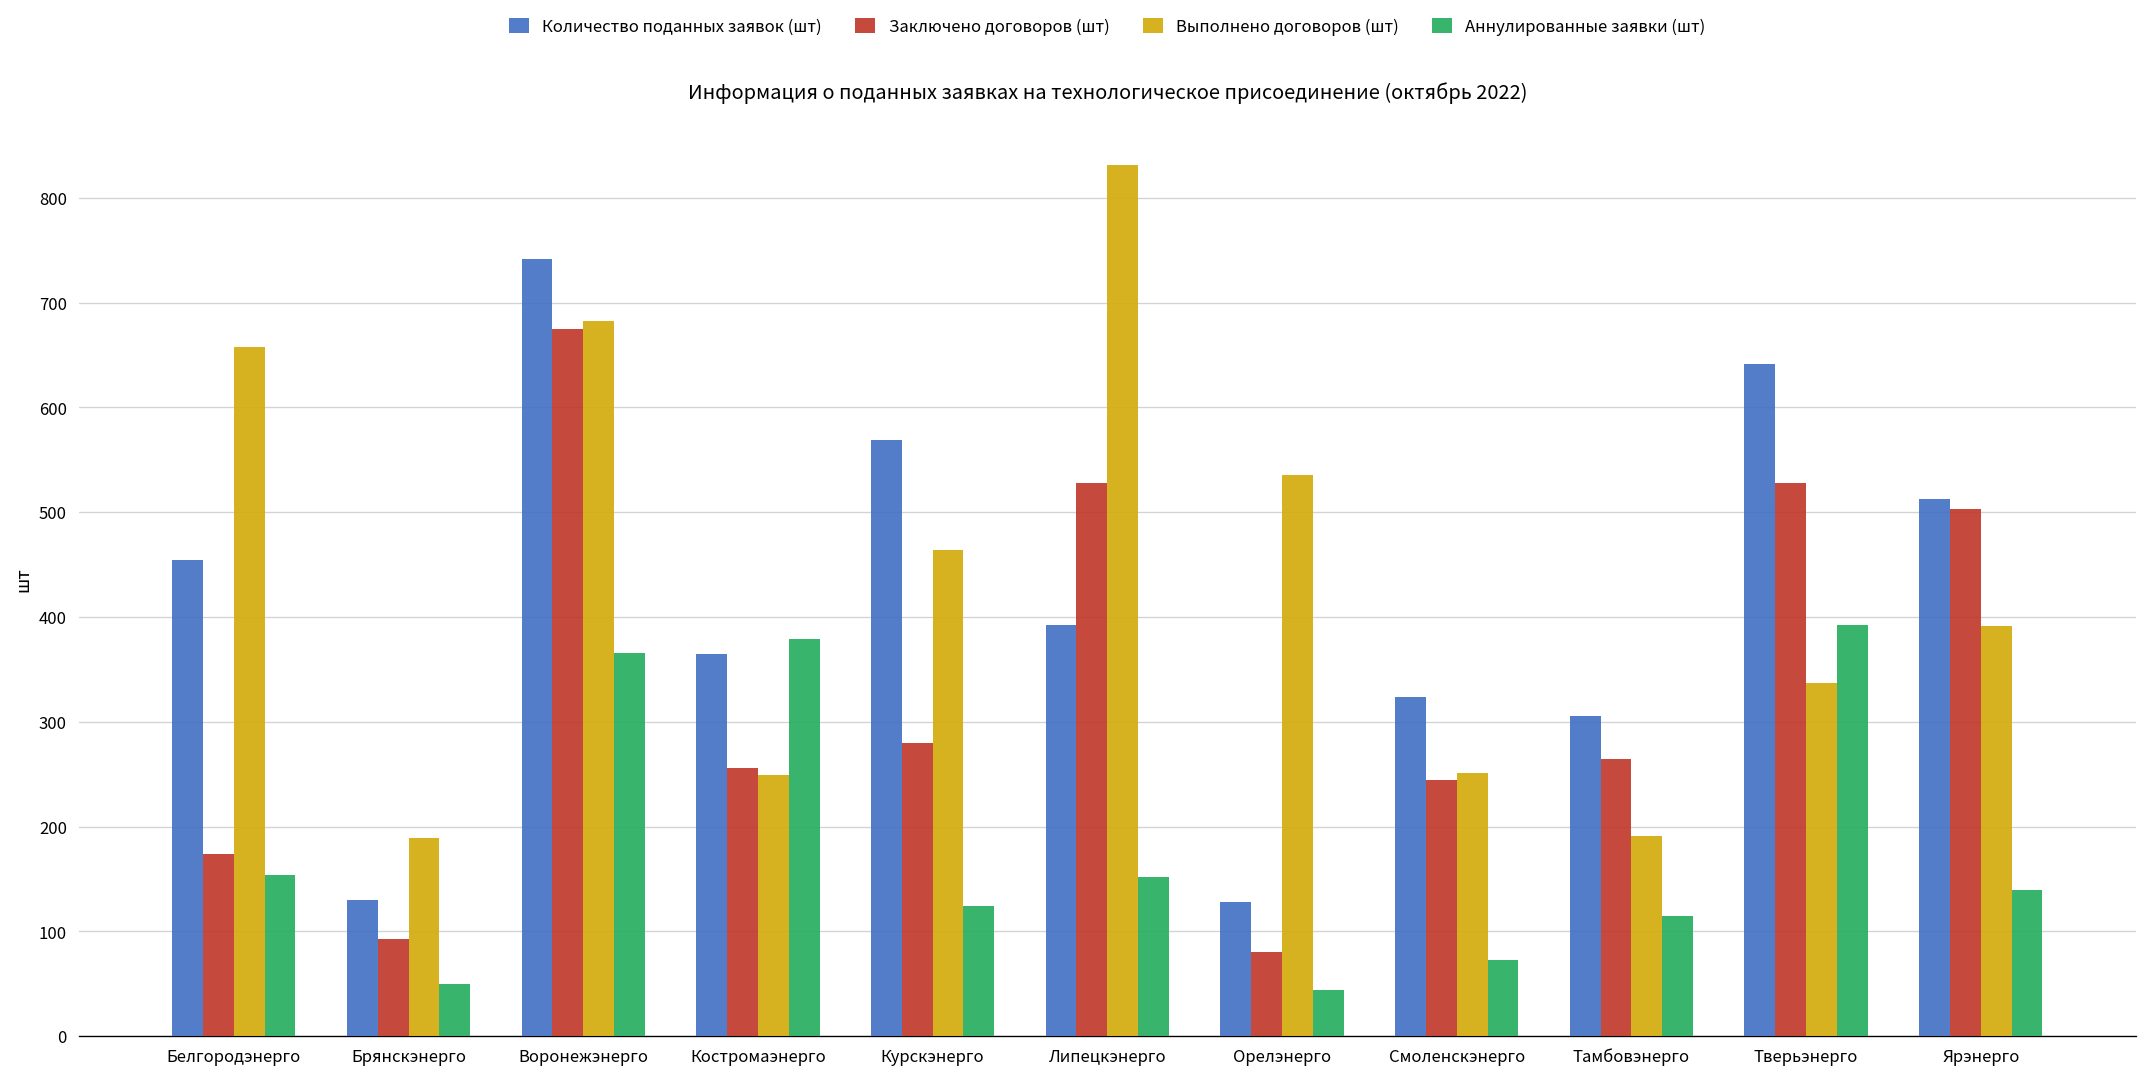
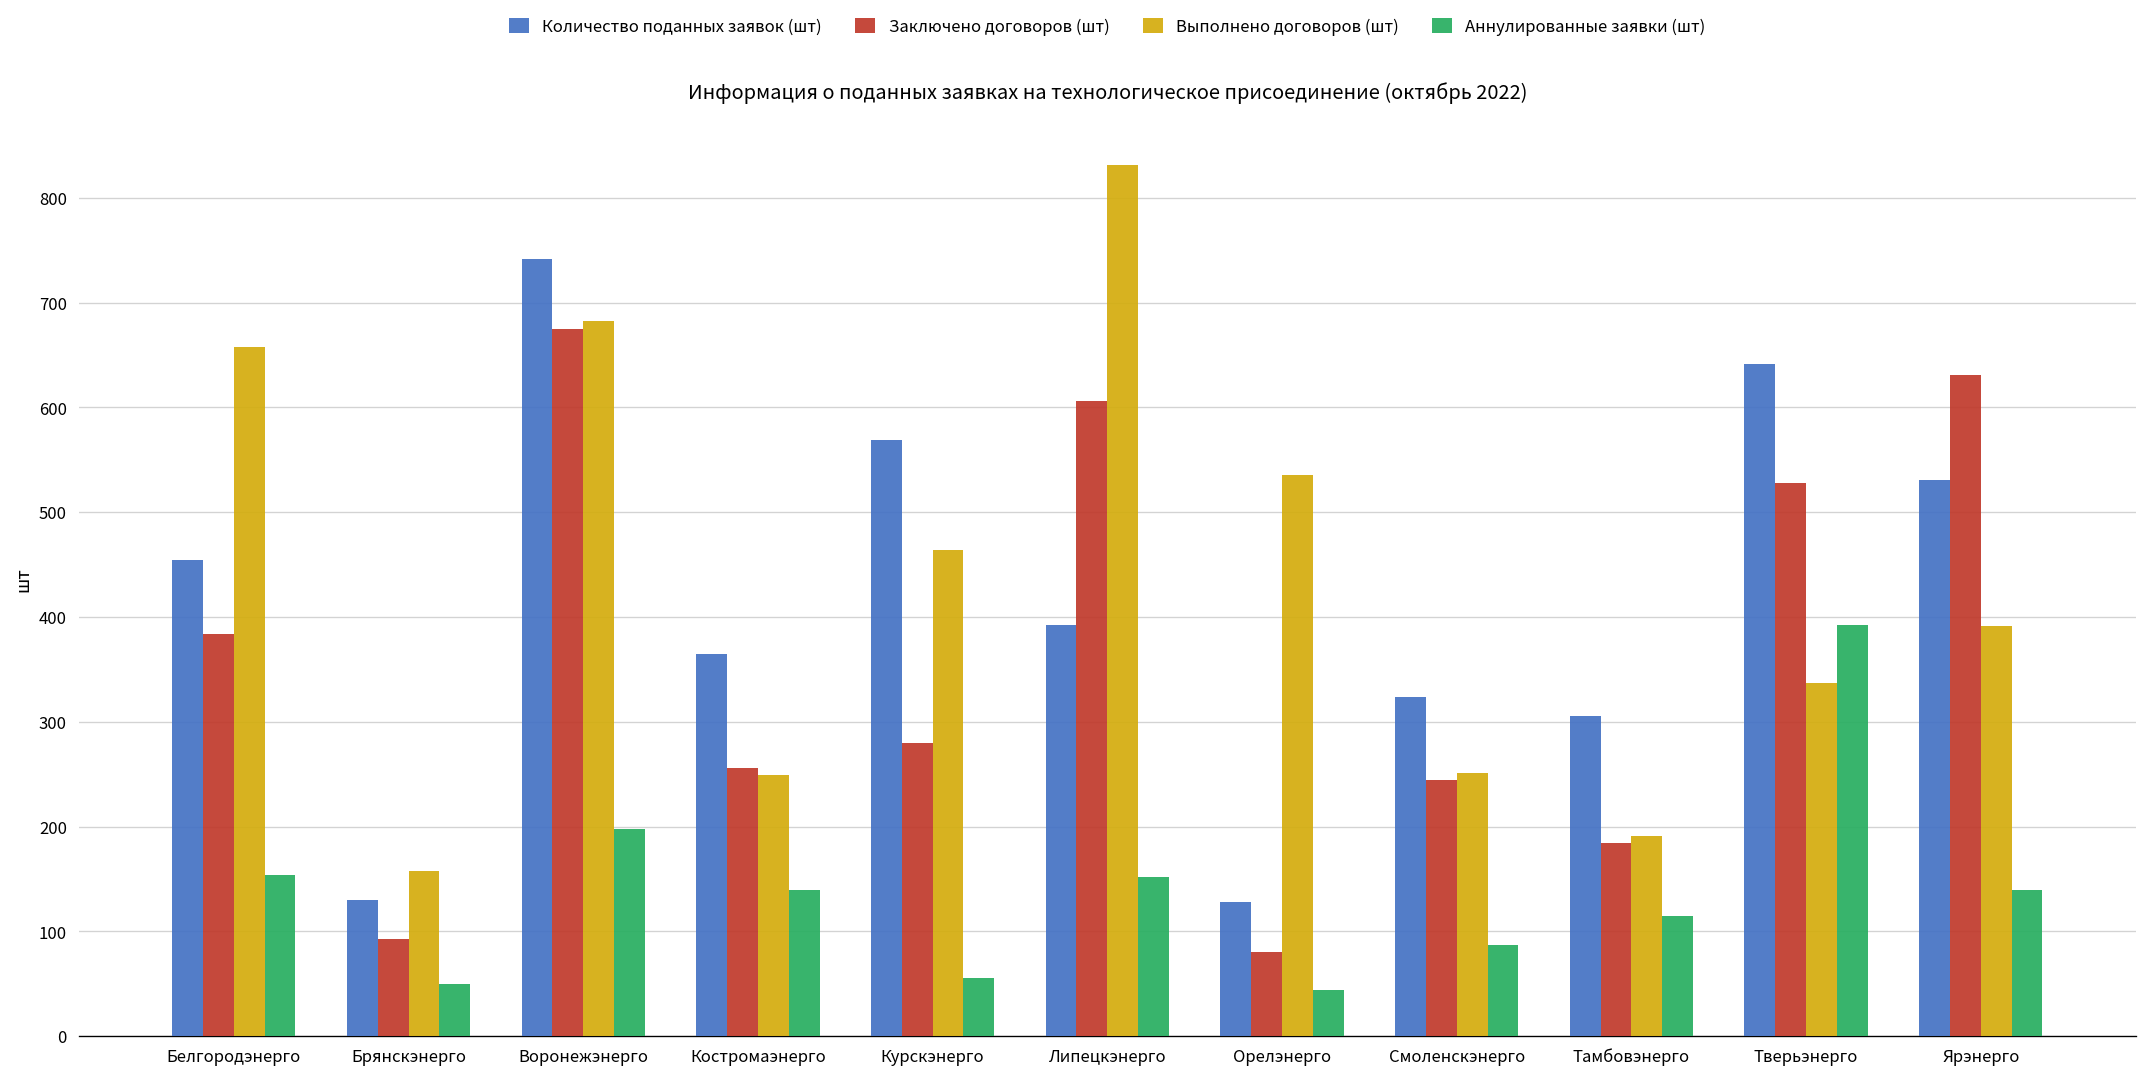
  {
    "Количество поданных заявок (шт)": {
      "Белгородэнерго": 450,
      "Брянскэнерго": 130,
      "Воронежэнерго": 740,
      "Костромаэнерго": 370,
      "Курскэнерго": 570,
      "Липецкэнерго": 390,
      "Орелэнерго": 130,
      "Смоленскэнерго": 320,
      "Тамбовэнерго": 310,
      "Тверьэнерго": 640,
-     "Ярэнерго": 510
+     "Ярэнерго": 530
    },
    "Заключено договоров (шт)": {
-     "Белгородэнерго": 170,
+     "Белгородэнерго": 380,
      "Брянскэнерго": 90,
      "Воронежэнерго": 680,
      "Костромаэнерго": 260,
      "Курскэнерго": 280,
-     "Липецкэнерго": 530,
+     "Липецкэнерго": 610,
      "Орелэнерго": 80,
      "Смоленскэнерго": 240,
-     "Тамбовэнерго": 260,
+     "Тамбовэнерго": 180,
      "Тверьэнерго": 530,
-     "Ярэнерго": 500
+     "Ярэнерго": 630
    },
    "Выполнено договоров (шт)": {
      "Белгородэнерго": 660,
-     "Брянскэнерго": 190,
+     "Брянскэнерго": 160,
      "Воронежэнерго": 680,
      "Костромаэнерго": 250,
      "Курскэнерго": 460,
      "Липецкэнерго": 830,
      "Орелэнерго": 540,
      "Смоленскэнерго": 250,
      "Тамбовэнерго": 190,
      "Тверьэнерго": 340,
      "Ярэнерго": 390
    },
    "Аннулированные заявки (шт)": {
      "Белгородэнерго": 150,
      "Брянскэнерго": 50,
-     "Воронежэнерго": 370,
-     "Костромаэнерго": 380,
-     "Курскэнерго": 120,
+     "Воронежэнерго": 200,
+     "Костромаэнерго": 140,
+     "Курскэнерго": 60,
      "Липецкэнерго": 150,
      "Орелэнерго": 40,
-     "Смоленскэнерго": 70,
+     "Смоленскэнерго": 90,
      "Тамбовэнерго": 120,
      "Тверьэнерго": 390,
      "Ярэнерго": 140
    }
  }
